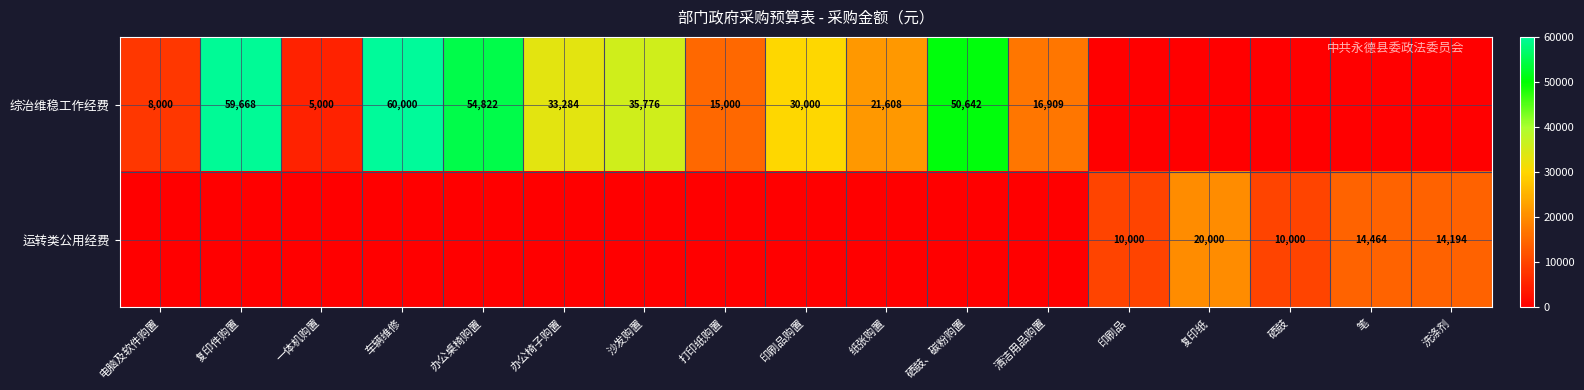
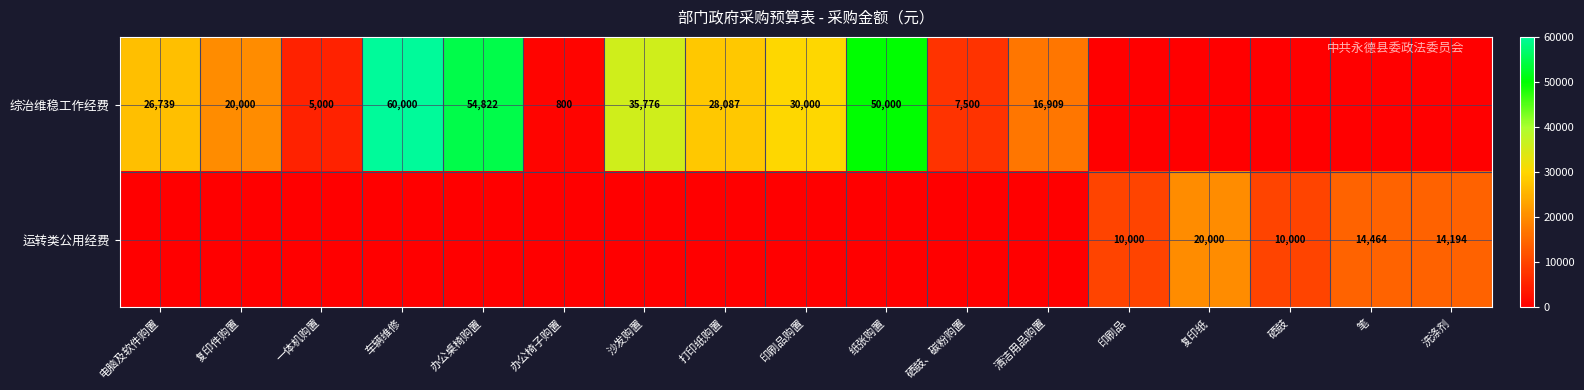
  {
    "综治维稳工作经费": {
-     "电脑及软件购置": "8,000",
-     "复印件购置": "59,668",
+     "电脑及软件购置": "26,739",
+     "复印件购置": "20,000",
      "一体机购置": "5,000",
      "车辆维修": "60,000",
      "办公桌椅购置": "54,822",
-     "办公椅子购置": "33,284",
+     "办公椅子购置": "800",
      "沙发购置": "35,776",
-     "打印纸购置": "15,000",
+     "打印纸购置": "28,087",
      "印刷品购置": "30,000",
-     "纸张购置": "21,608",
-     "硒鼓、碳粉购置": "50,642",
+     "纸张购置": "50,000",
+     "硒鼓、碳粉购置": "7,500",
      "清洁用品购置": "16,909"
    },
    "运转类公用经费": {
      "印刷品": "10,000",
      "复印纸": "20,000",
      "硒鼓": "10,000",
      "笔": "14,464",
      "洗涤剂": "14,194"
    }
  }
